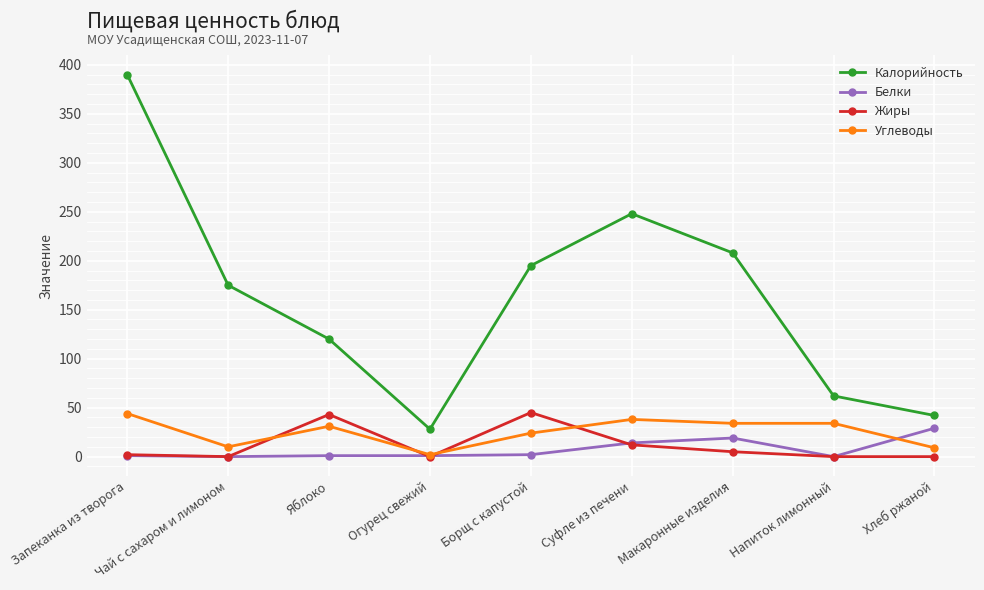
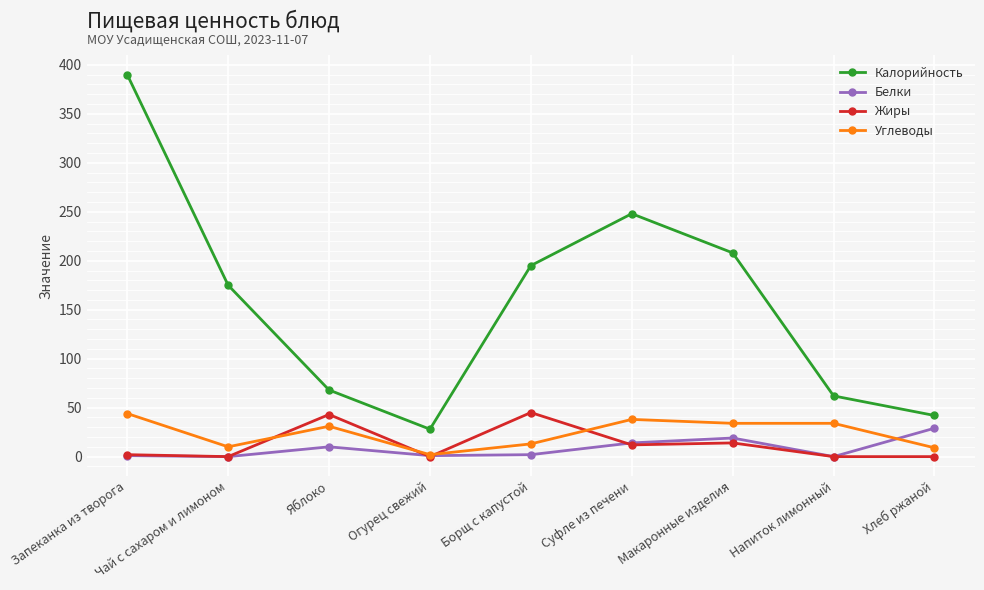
  {
    "Калорийность": {
      "Запеканка из творога": 390,
      "Чай с сахаром и лимоном": 180,
-     "Яблоко": 120,
+     "Яблоко": 70,
      "Огурец свежий": 30,
      "Борщ с капустой": 200,
      "Суфле из печени": 250,
      "Макаронные изделия": 210,
      "Напиток лимонный": 60,
      "Хлеб ржаной": 40
    },
    "Белки": {
-     "Яблоко": 0,
+     "Яблоко": 10,
      "Борщ с капустой": 0,
      "Макаронные изделия": 20,
      "Хлеб ржаной": 30
    },
    "Жиры": {
      "Яблоко": 40,
      "Борщ с капустой": 50,
-     "Макаронные изделия": 5,
+     "Макаронные изделия": 14,
      "Хлеб ржаной": 0
    },
    "Углеводы": {
      "Запеканка из творога": 40,
      "Чай с сахаром и лимоном": 10,
      "Яблоко": 30,
-     "Борщ с капустой": 20,
+     "Борщ с капустой": 10,
      "Суфле из печени": 40,
      "Макаронные изделия": 30,
      "Напиток лимонный": 30,
      "Хлеб ржаной": 10
    }
  }
